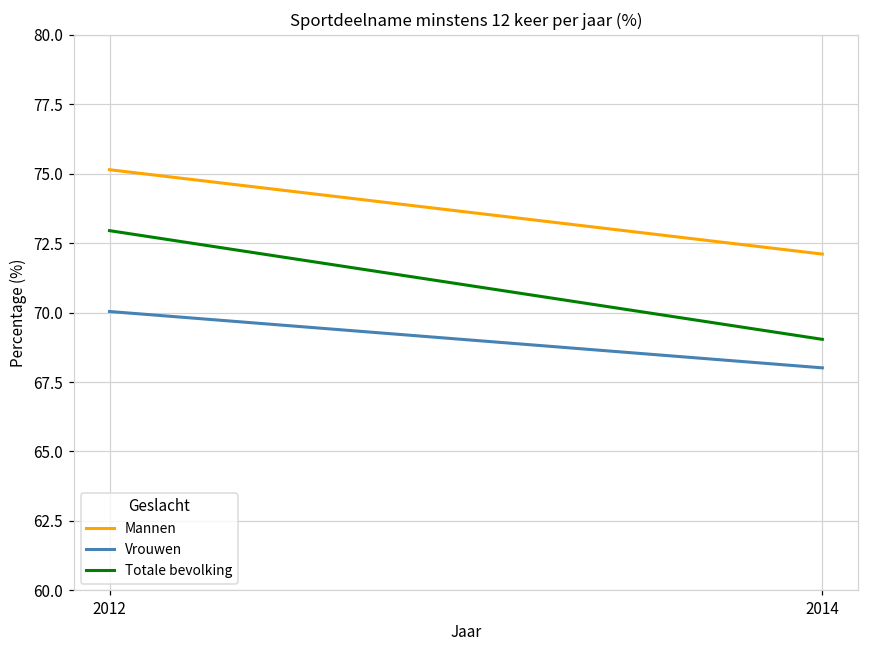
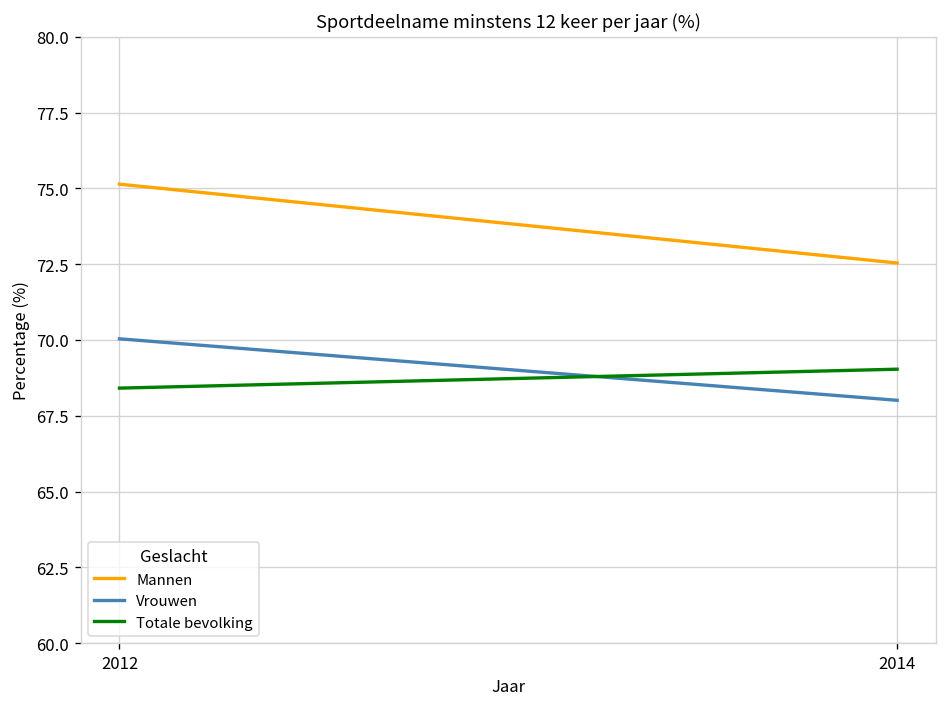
  {
    "Mannen": {
      "2012": 75.1,
-     "2014": 72.1
+     "2014": 72.5
    },
    "Vrouwen": {
      "2012": 70.0,
      "2014": 68.0
    },
    "Totale bevolking": {
-     "2012": 72.9,
+     "2012": 68.4,
      "2014": 69.0
    }
  }
